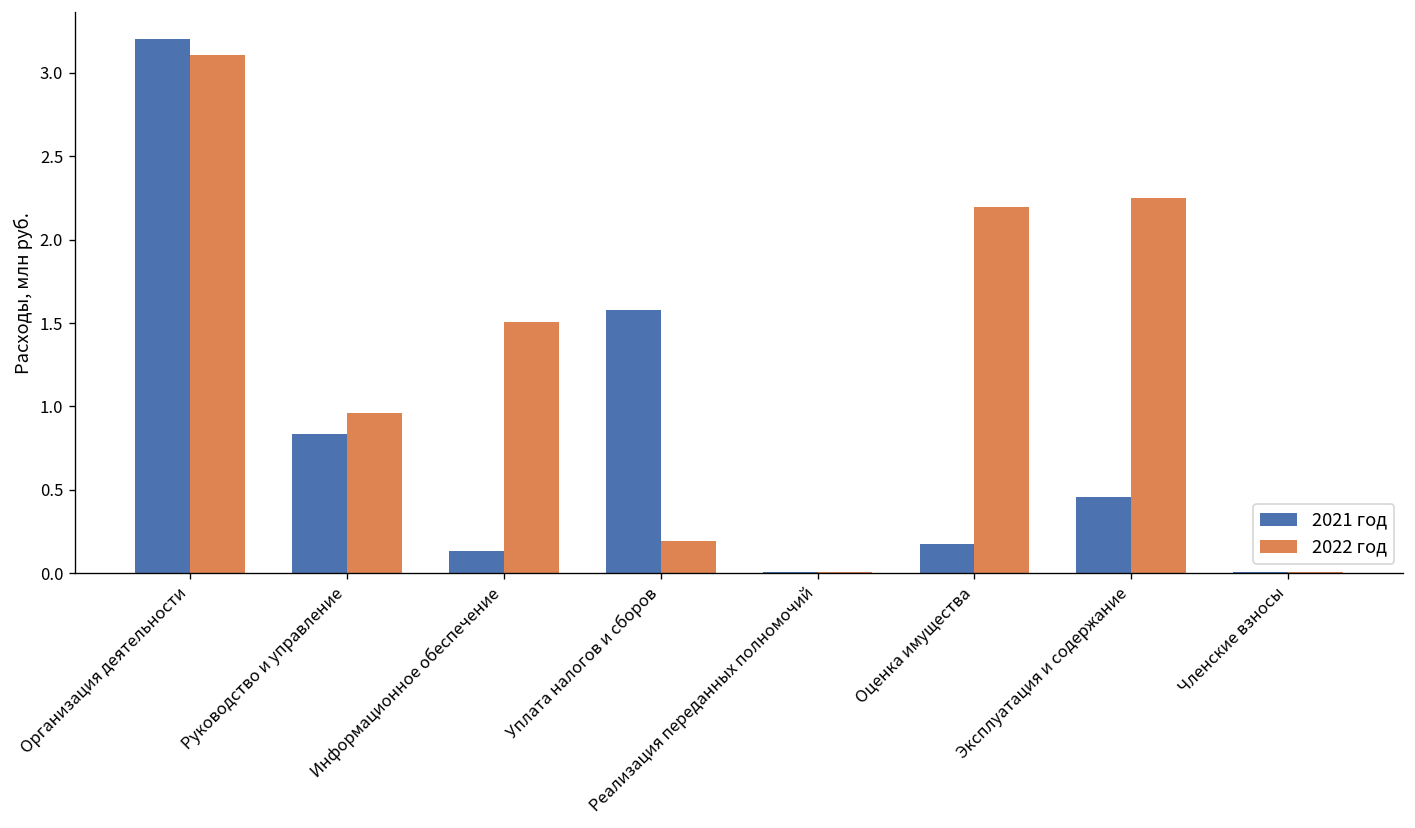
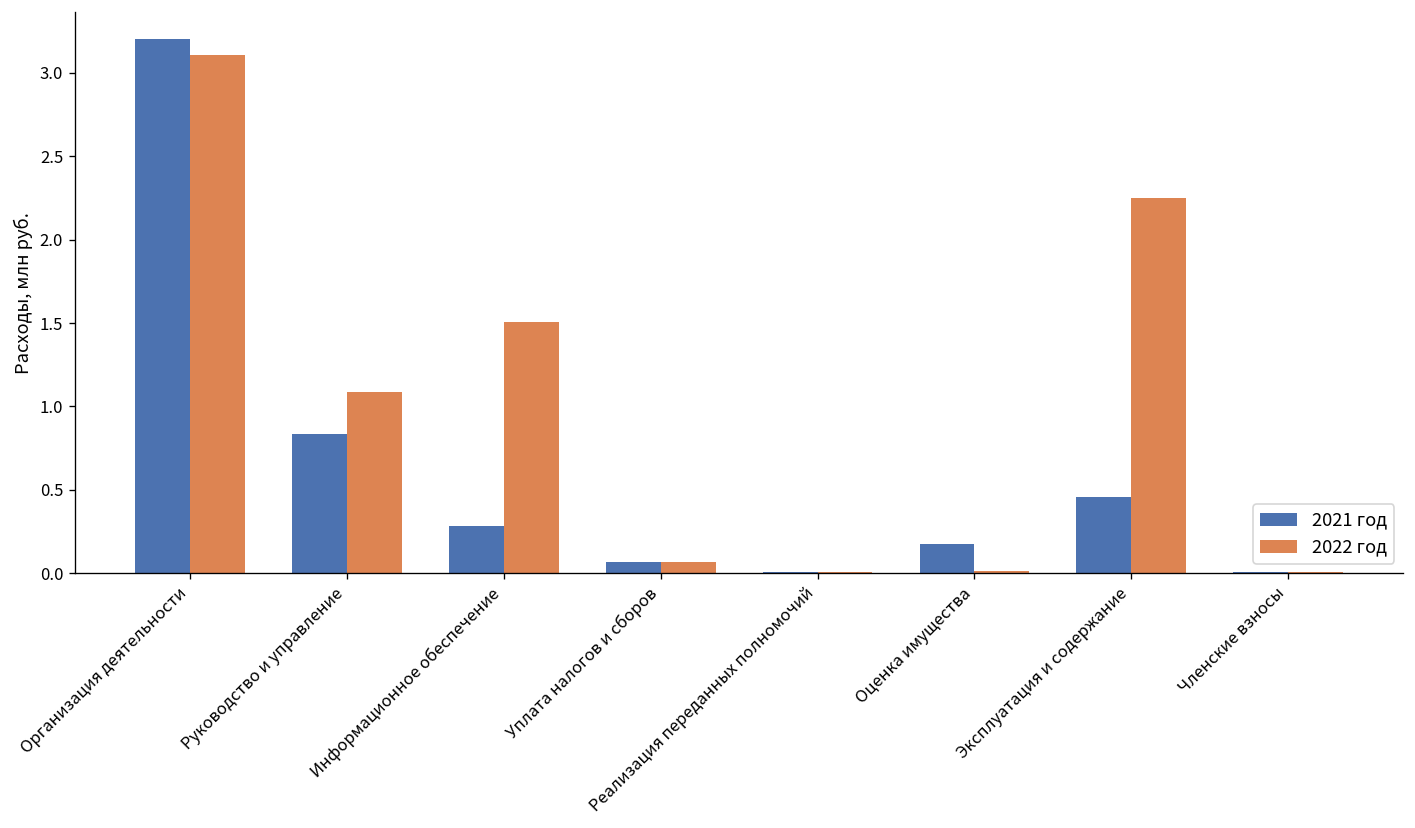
  {
    "2021 год": {
      "Организация деятельности": 3.21,
      "Руководство и управление": 0.83,
-     "Информационное обеспечение": 0.13,
-     "Уплата налогов и сборов": 1.58,
+     "Информационное обеспечение": 0.28,
+     "Уплата налогов и сборов": 0.07,
      "Оценка имущества": 0.18,
      "Эксплуатация и содержание": 0.45
    },
    "2022 год": {
      "Организация деятельности": 3.11,
-     "Руководство и управление": 0.96,
+     "Руководство и управление": 1.09,
      "Информационное обеспечение": 1.50,
-     "Уплата налогов и сборов": 0.19,
-     "Оценка имущества": 2.20,
+     "Уплата налогов и сборов": 0.07,
+     "Оценка имущества": 0.02,
      "Эксплуатация и содержание": 2.25
    }
  }
